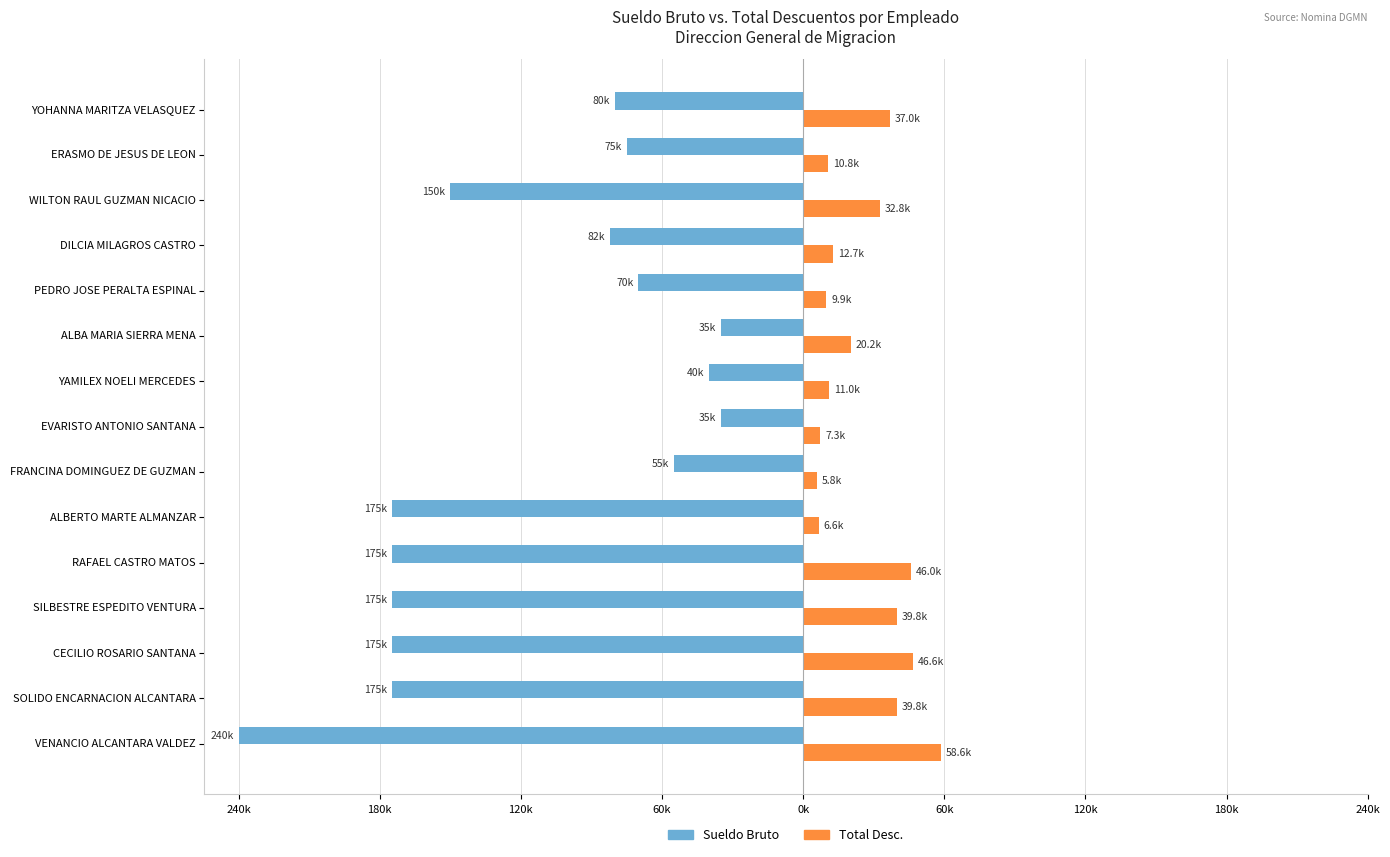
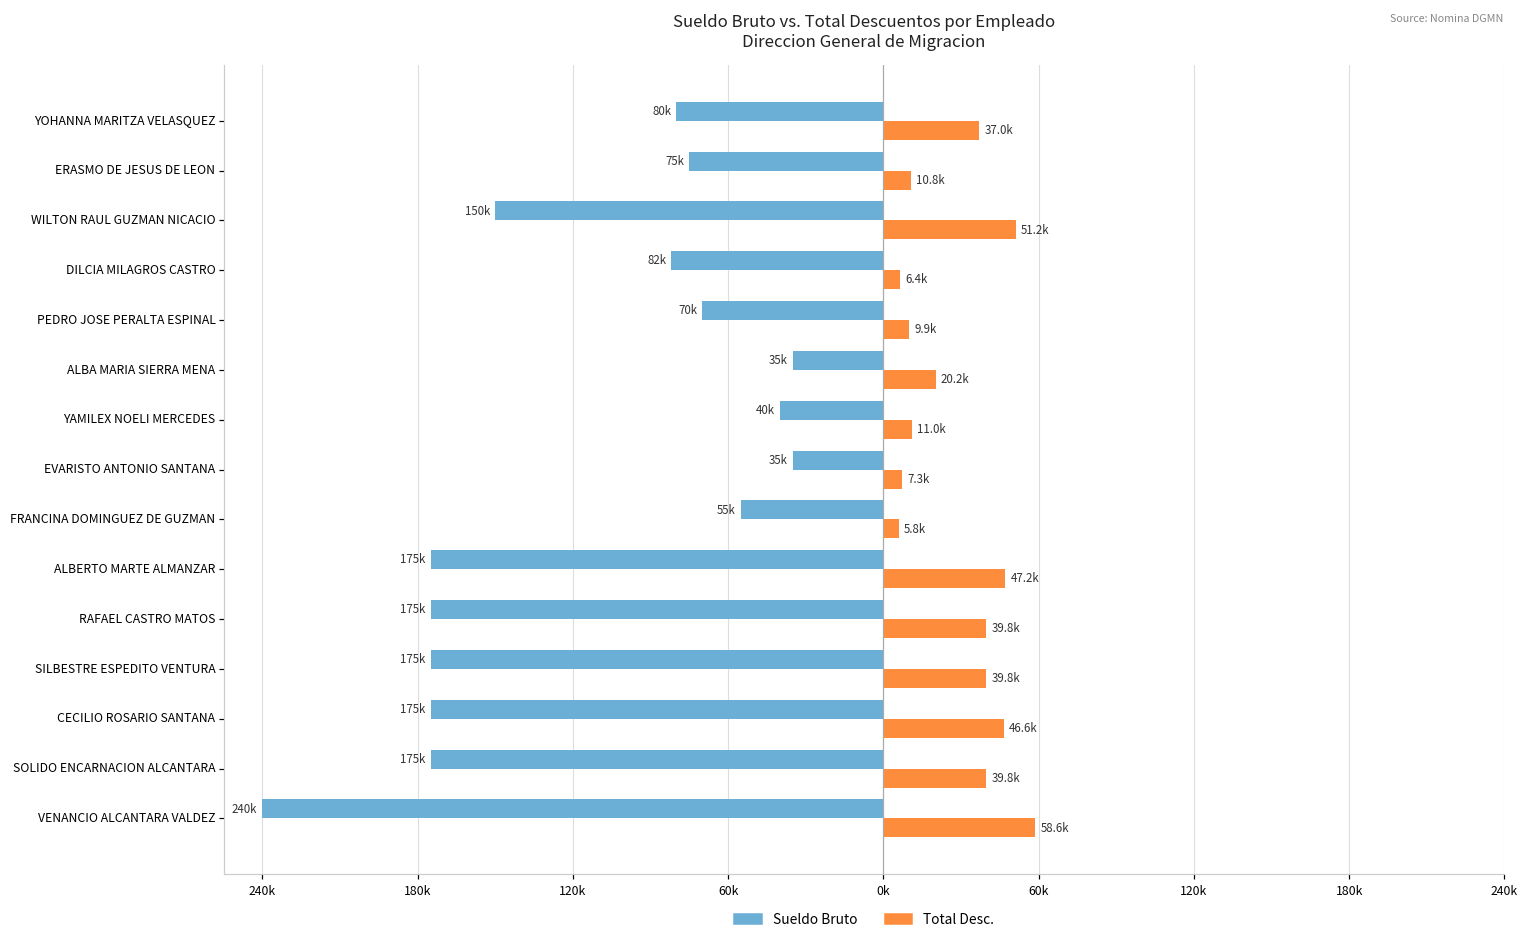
  {
    "Total Desc.": {
      "YOHANNA MARITZA VELASQUEZ": "37.0k",
      "ERASMO DE JESUS DE LEON": "10.8k",
-     "WILTON RAUL GUZMAN NICACIO": "32.8k",
-     "DILCIA MILAGROS CASTRO": "12.7k",
+     "WILTON RAUL GUZMAN NICACIO": "51.2k",
+     "DILCIA MILAGROS CASTRO": "6.4k",
      "PEDRO JOSE PERALTA ESPINAL": "9.9k",
      "ALBA MARIA SIERRA MENA": "20.2k",
      "YAMILEX NOELI MERCEDES": "11.0k",
      "EVARISTO ANTONIO SANTANA": "7.3k",
      "FRANCINA DOMINGUEZ DE GUZMAN": "5.8k",
-     "ALBERTO MARTE ALMANZAR": "6.6k",
-     "RAFAEL CASTRO MATOS": "46.0k",
+     "ALBERTO MARTE ALMANZAR": "47.2k",
+     "RAFAEL CASTRO MATOS": "39.8k",
      "SILBESTRE ESPEDITO VENTURA": "39.8k",
      "CECILIO ROSARIO SANTANA": "46.6k",
      "SOLIDO ENCARNACION ALCANTARA": "39.8k",
      "VENANCIO ALCANTARA VALDEZ": "58.6k"
    }
  }
